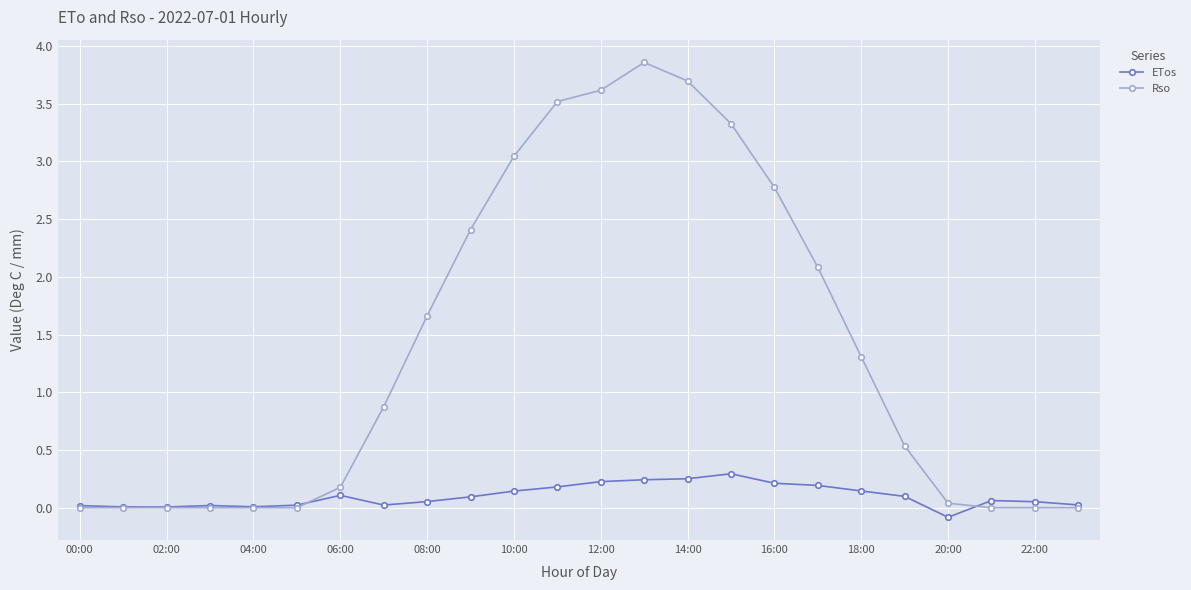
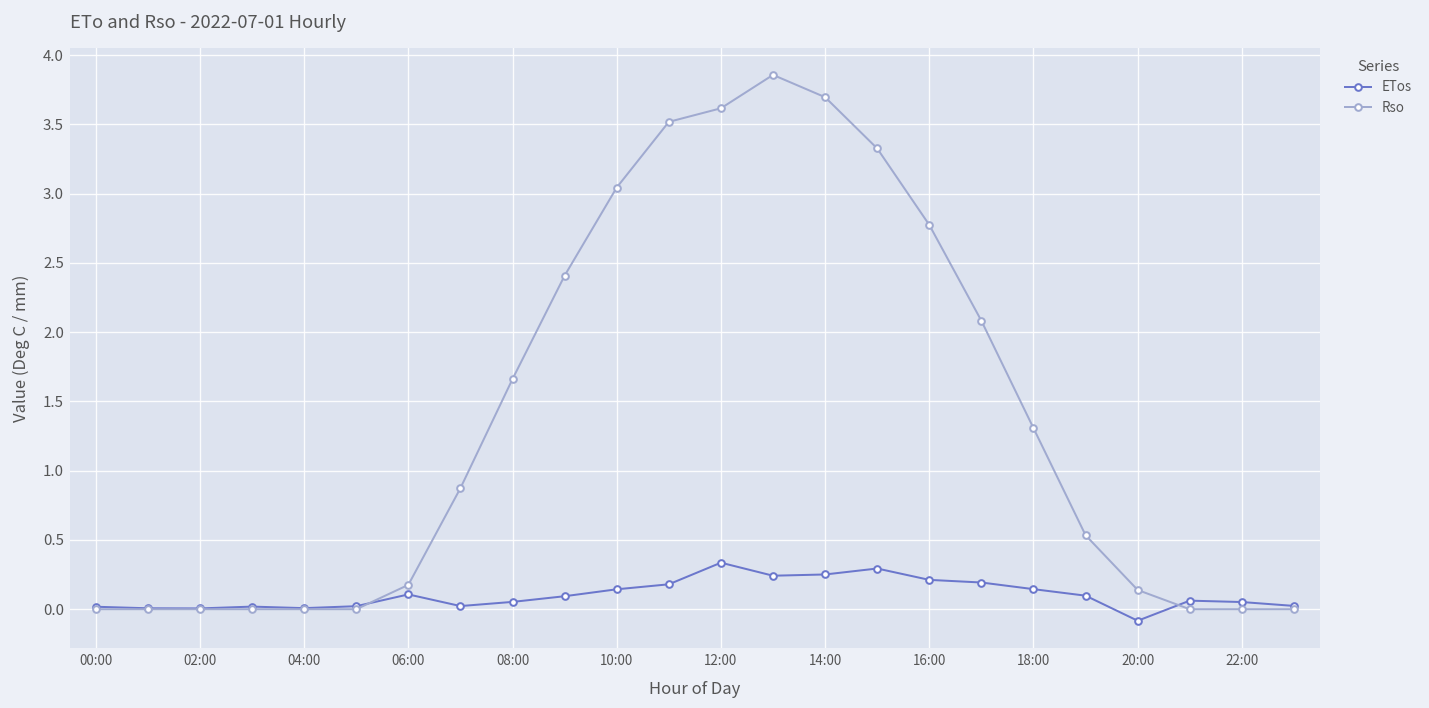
  {
    "ETos": {
      "06:00": 0.11,
      "08:00": 0.05,
      "10:00": 0.14,
-     "12:00": 0.23,
+     "12:00": 0.34,
      "14:00": 0.25,
      "16:00": 0.21,
      "18:00": 0.15,
      "20:00": -0.08,
      "22:00": 0.05
    },
    "Rso": {
      "06:00": 0.18,
      "08:00": 1.66,
      "10:00": 3.04,
      "12:00": 3.62,
      "14:00": 3.70,
      "16:00": 2.77,
      "18:00": 1.31,
-     "20:00": 0.04,
+     "20:00": 0.14,
      "22:00": 0.00
    }
  }
